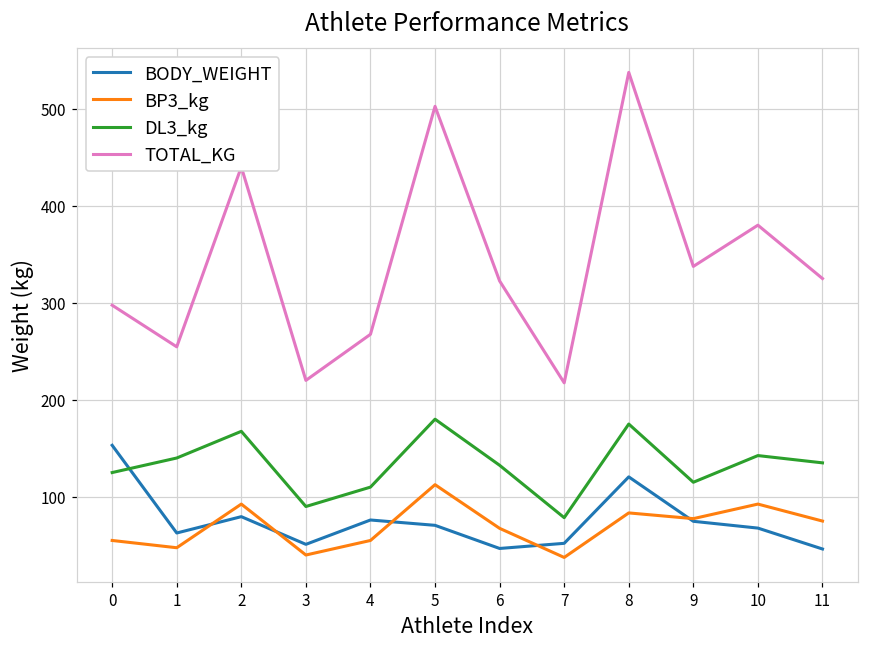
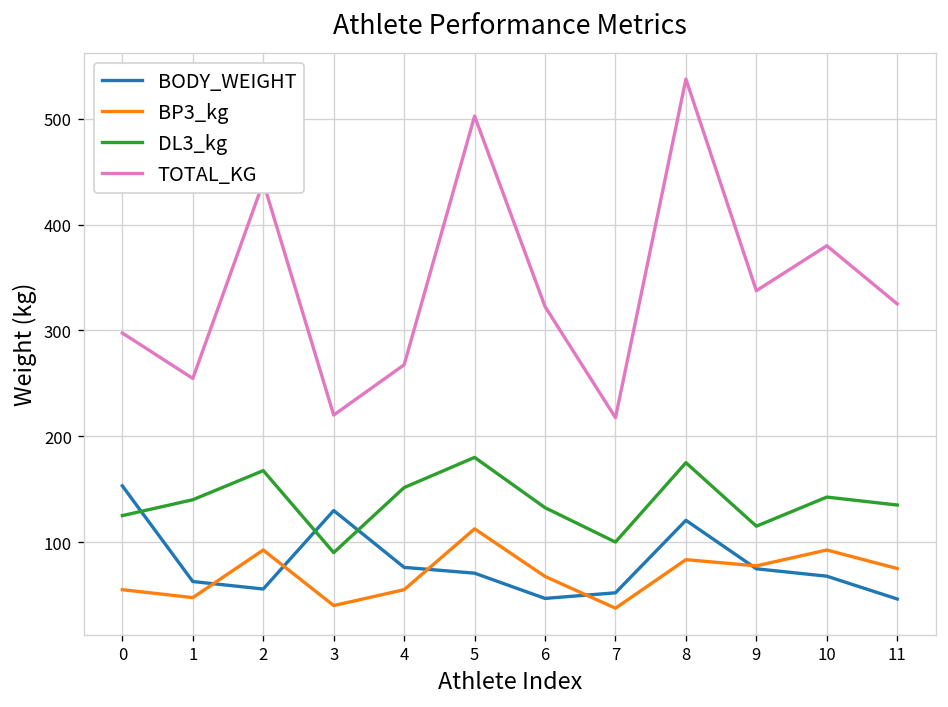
  {
    "BODY_WEIGHT": {
      "0": 150,
      "1": 60,
-     "2": 80,
-     "3": 50,
+     "2": 60,
+     "3": 130,
      "4": 80,
      "5": 70,
      "6": 50,
      "7": 50,
      "8": 120,
      "10": 70,
      "11": 50
    },
    "BP3_kg": {
      "0": 60,
      "1": 50,
      "2": 90,
      "3": 40,
      "4": 60,
      "5": 110,
      "6": 70,
      "7": 40,
      "8": 80,
      "10": 90,
      "11": 80
    },
    "DL3_kg": {
      "0": 130,
      "1": 140,
      "2": 170,
      "3": 90,
-     "4": 110,
+     "4": 150,
      "5": 180,
      "6": 130,
-     "7": 80,
+     "7": 100,
      "8": 180,
      "9": 120,
      "10": 140,
      "11": 140
    },
    "TOTAL_KG": {
      "0": 300,
      "1": 250,
      "3": 220,
      "4": 270,
      "5": 500,
      "6": 320,
      "7": 220,
      "8": 540,
      "9": 340,
      "10": 380,
      "11": 330
    }
  }
